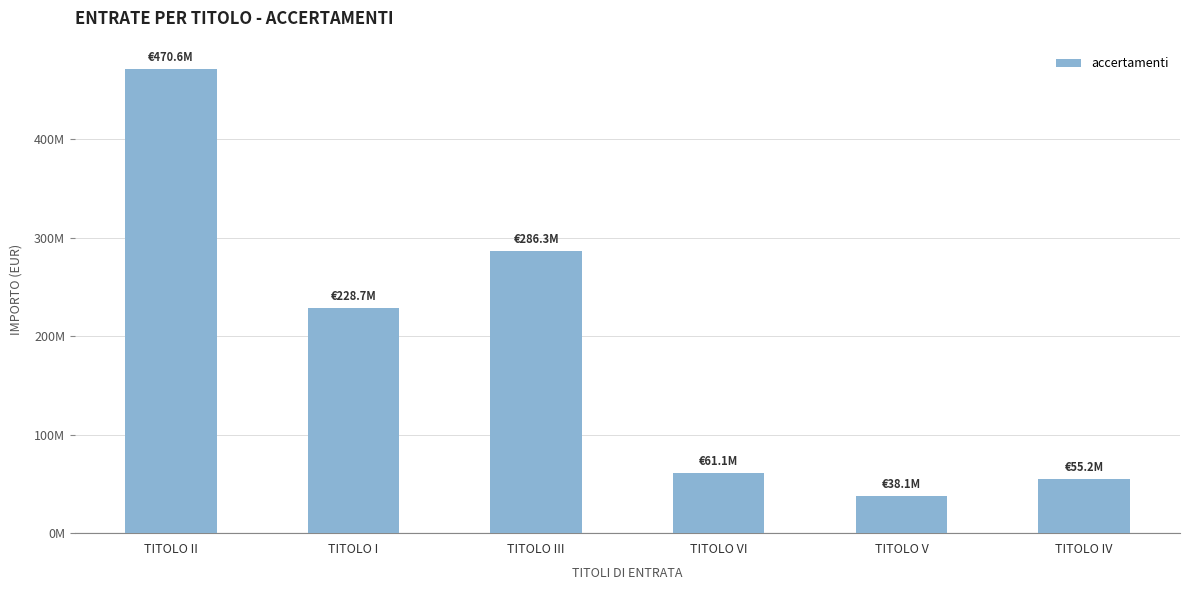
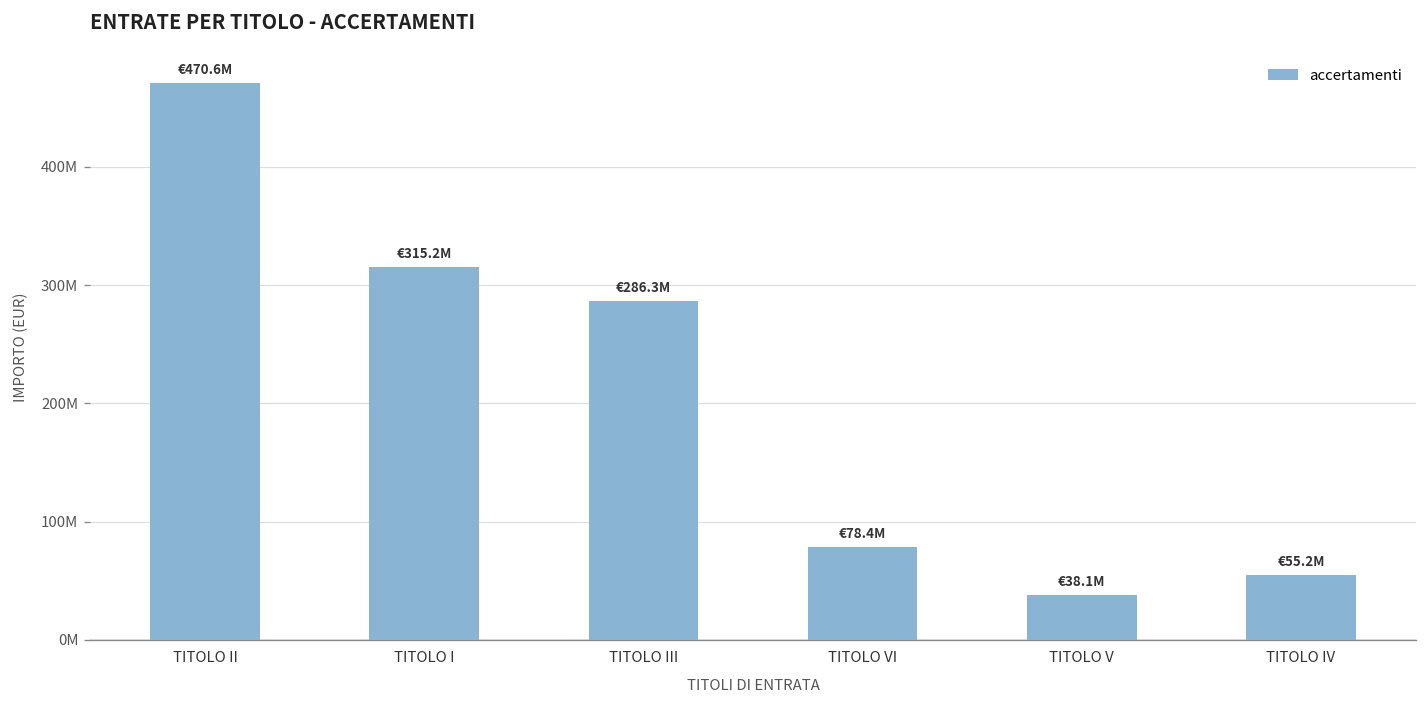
  {
    "TITOLO II": "€470.6M",
-   "TITOLO I": "€228.7M",
+   "TITOLO I": "€315.2M",
    "TITOLO III": "€286.3M",
-   "TITOLO VI": "€61.1M",
+   "TITOLO VI": "€78.4M",
    "TITOLO V": "€38.1M",
    "TITOLO IV": "€55.2M"
  }
